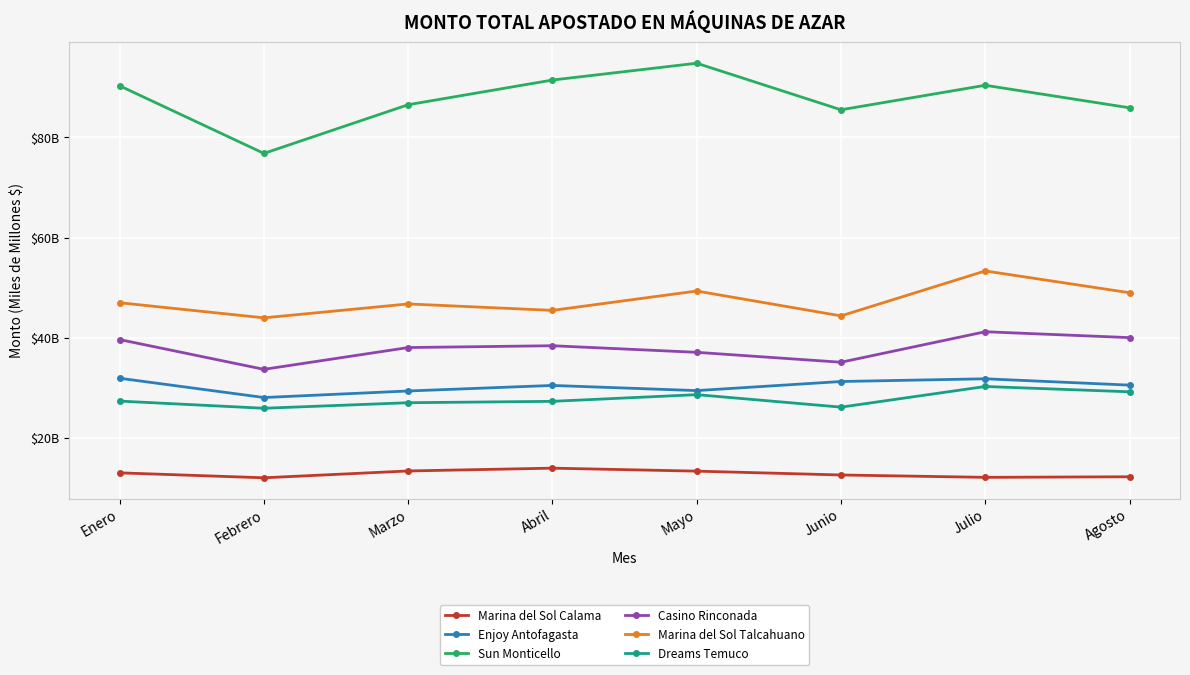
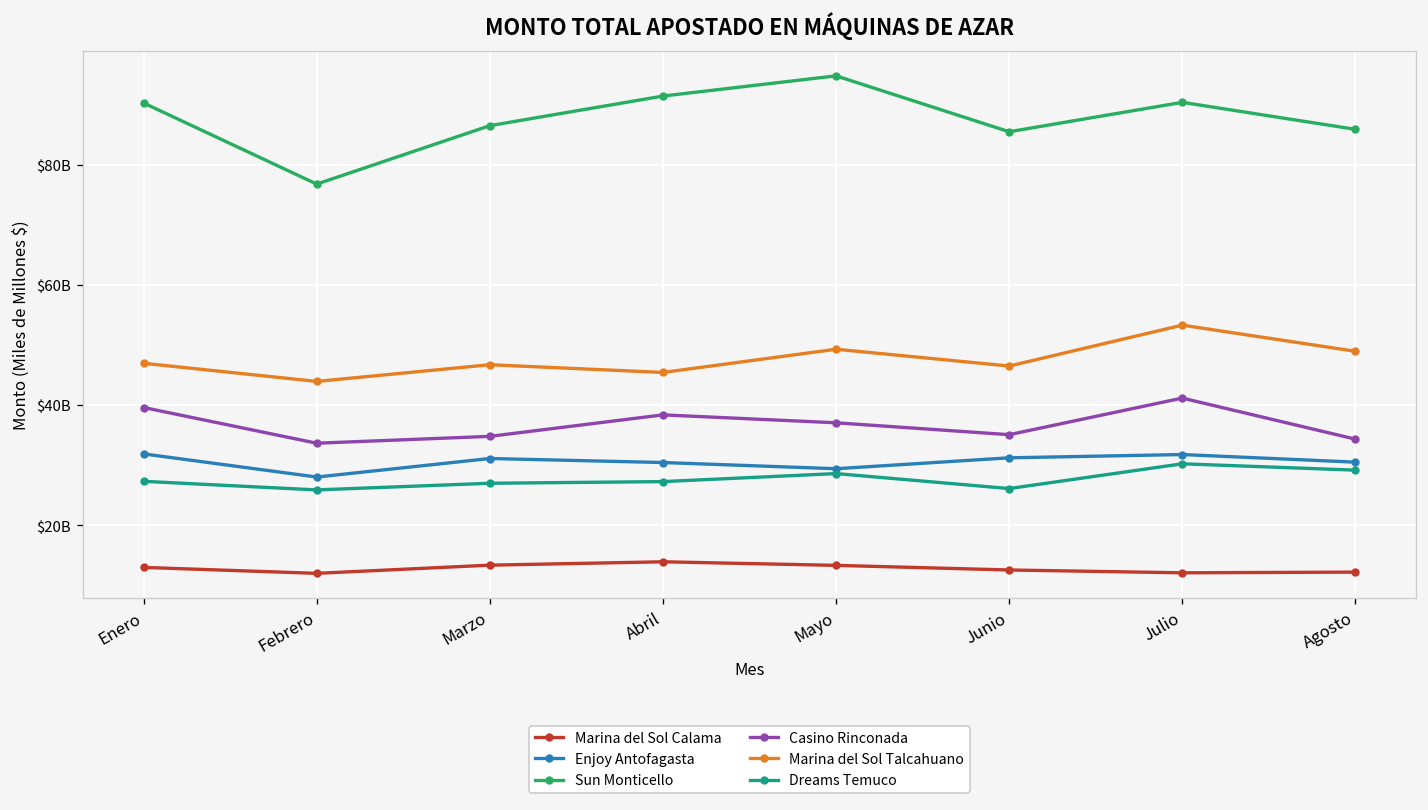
  {
    "Marina del Sol Calama": {
      "Enero": "$13000000000",
      "Febrero": "$12000000000",
      "Marzo": "$13000000000",
      "Abril": "$14000000000",
      "Mayo": "$13000000000",
      "Junio": "$13000000000",
      "Julio": "$12000000000",
      "Agosto": "$12000000000"
    },
    "Enjoy Antofagasta": {
      "Enero": "$32000000000",
      "Febrero": "$28000000000",
-     "Marzo": "$29000000000",
+     "Marzo": "$31000000000",
      "Abril": "$30000000000",
      "Mayo": "$29000000000",
      "Junio": "$31000000000",
      "Julio": "$32000000000",
      "Agosto": "$31000000000"
    },
    "Casino Rinconada": {
      "Enero": "$40000000000",
      "Febrero": "$34000000000",
-     "Marzo": "$38000000000",
+     "Marzo": "$35000000000",
      "Abril": "$38000000000",
      "Mayo": "$37000000000",
      "Junio": "$35000000000",
      "Julio": "$41000000000",
-     "Agosto": "$40000000000"
+     "Agosto": "$34000000000"
    },
    "Marina del Sol Talcahuano": {
      "Enero": "$47000000000",
      "Febrero": "$44000000000",
      "Marzo": "$47000000000",
      "Abril": "$45000000000",
      "Mayo": "$49000000000",
-     "Junio": "$44000000000",
+     "Junio": "$47000000000",
      "Julio": "$53000000000",
      "Agosto": "$49000000000"
    }
  }
